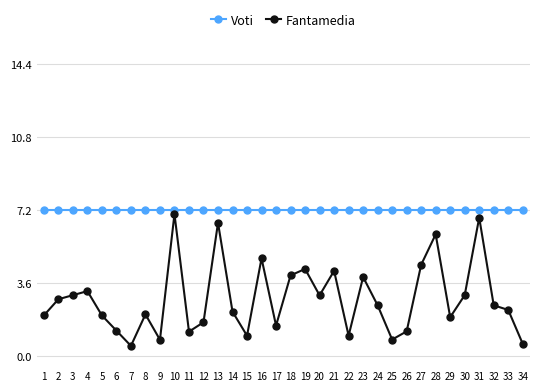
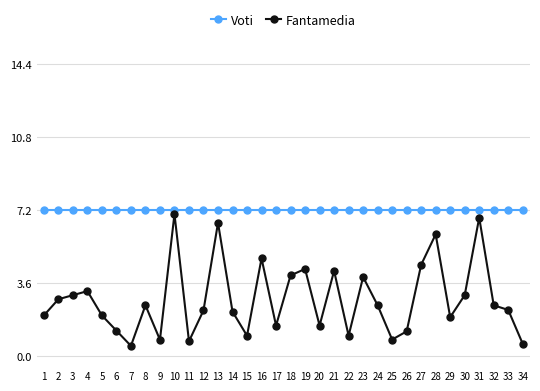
  {
    "Voti": {
      "1": 7.2,
      "2": 7.2,
      "3": 7.2,
      "4": 7.2,
      "5": 7.2,
      "6": 7.2,
      "7": 7.2,
      "8": 7.2,
      "9": 7.2,
      "10": 7.2,
      "11": 7.2,
      "12": 7.2,
      "13": 7.2,
      "14": 7.2,
      "15": 7.2,
      "16": 7.2,
      "17": 7.2,
      "18": 7.2,
      "19": 7.2,
      "20": 7.2,
      "21": 7.2,
      "22": 7.2,
      "23": 7.2,
      "24": 7.2,
      "25": 7.2,
      "26": 7.2,
      "27": 7.2,
      "28": 7.2,
      "29": 7.2,
      "30": 7.2,
      "31": 7.2,
      "32": 7.2,
      "33": 7.2,
      "34": 7.2
    },
    "Fantamedia": {
      "1": 2.0,
      "2": 2.8,
      "3": 3.0,
      "4": 3.2,
      "5": 2.0,
      "6": 1.3,
      "7": 0.5,
-     "8": 2.1,
+     "8": 2.5,
      "9": 0.8,
      "10": 7.0,
-     "11": 1.2,
-     "12": 1.7,
+     "11": 0.7,
+     "12": 2.3,
      "13": 6.6,
      "14": 2.2,
      "15": 1.0,
      "16": 4.8,
      "17": 1.5,
      "18": 4.0,
      "19": 4.3,
-     "20": 3.0,
+     "20": 1.5,
      "21": 4.2,
      "22": 1.0,
      "23": 3.9,
      "24": 2.5,
      "25": 0.8,
      "26": 1.2,
      "27": 4.5,
      "28": 6.0,
      "29": 1.9,
      "30": 3.0,
      "31": 6.8,
      "32": 2.5,
      "33": 2.3,
      "34": 0.6
    }
  }
